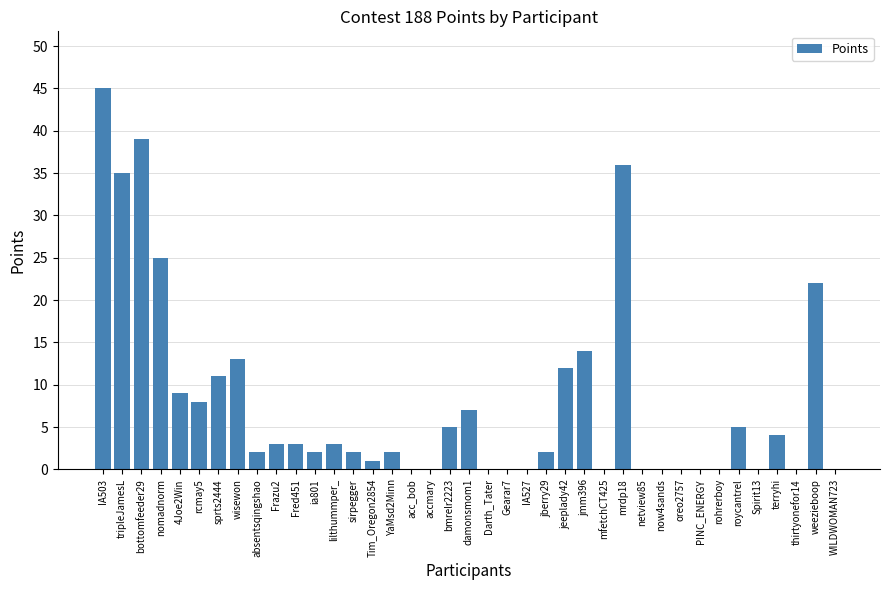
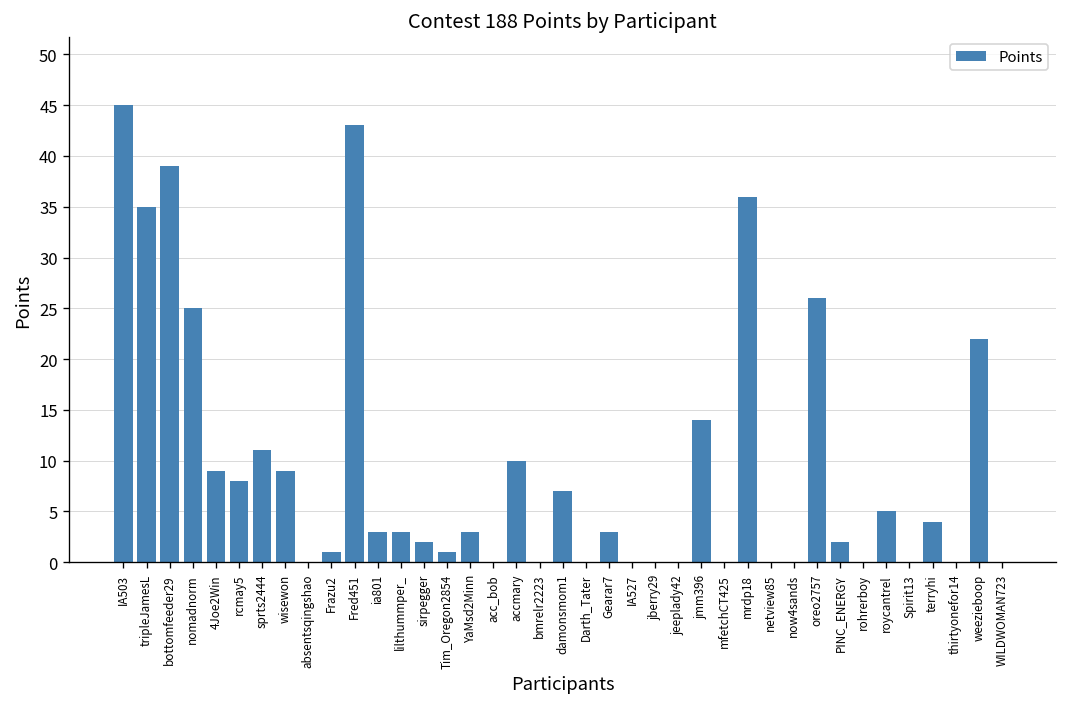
  {
    "IA503": 45,
    "tripleJamesL": 35,
    "bottomfeeder29": 39,
    "nomadnorm": 25,
    "4Joe2Win": 9,
    "rcmay5": 8,
    "sprts2444": 11,
-   "wisewon": 13,
-   "absentsqingshao": 2,
-   "Frazu2": 3,
-   "Fred451": 3,
-   "ia801": 2,
+   "wisewon": 9,
+   "absentsqingshao": 0,
+   "Frazu2": 1,
+   "Fred451": 43,
+   "ia801": 3,
    "lilthummper_": 3,
    "sirpegger": 2,
    "Tim_Oregon2854": 1,
-   "YaMsd2Minn": 2,
+   "YaMsd2Minn": 3,
    "acc_bob": 0,
-   "accmary": 0,
-   "bmrelr2223": 5,
+   "accmary": 10,
+   "bmrelr2223": 0,
    "damonsmom1": 7,
    "Darth_Tater": 0,
-   "Gearar7": 0,
+   "Gearar7": 3,
    "IA527": 0,
-   "jberry29": 2,
-   "jeeplady42": 12,
+   "jberry29": 0,
+   "jeeplady42": 0,
    "jmm396": 14,
    "mfetchCT425": 0,
    "mrdp18": 36,
    "netview85": 0,
    "now4sands": 0,
-   "oreo2757": 0,
-   "PINC_ENERGY": 0,
+   "oreo2757": 26,
+   "PINC_ENERGY": 2,
    "rohrerboy": 0,
    "roycantrel": 5,
    "Spirit13": 0,
    "terryhi": 4,
    "thirtyonefor14": 0,
    "weezieboop": 22,
    "WILDWOMAN723": 0
  }
